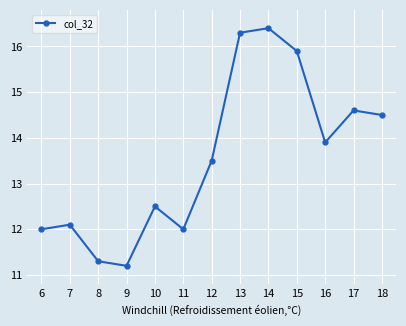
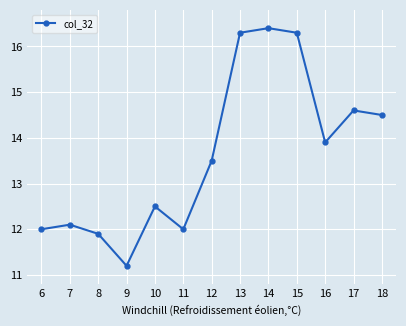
  {
    "6": 12.0,
    "7": 12.1,
-   "8": 11.3,
+   "8": 11.9,
    "9": 11.2,
    "10": 12.5,
    "11": 12.0,
    "12": 13.5,
    "13": 16.3,
    "14": 16.4,
-   "15": 15.9,
+   "15": 16.3,
    "16": 13.9,
    "17": 14.6,
    "18": 14.5
  }
